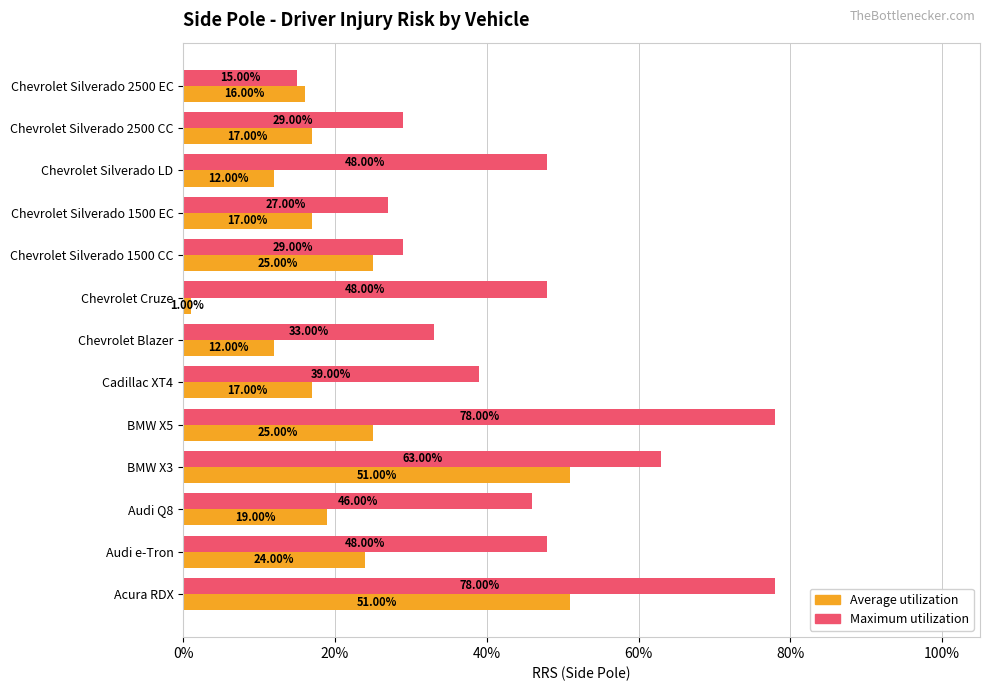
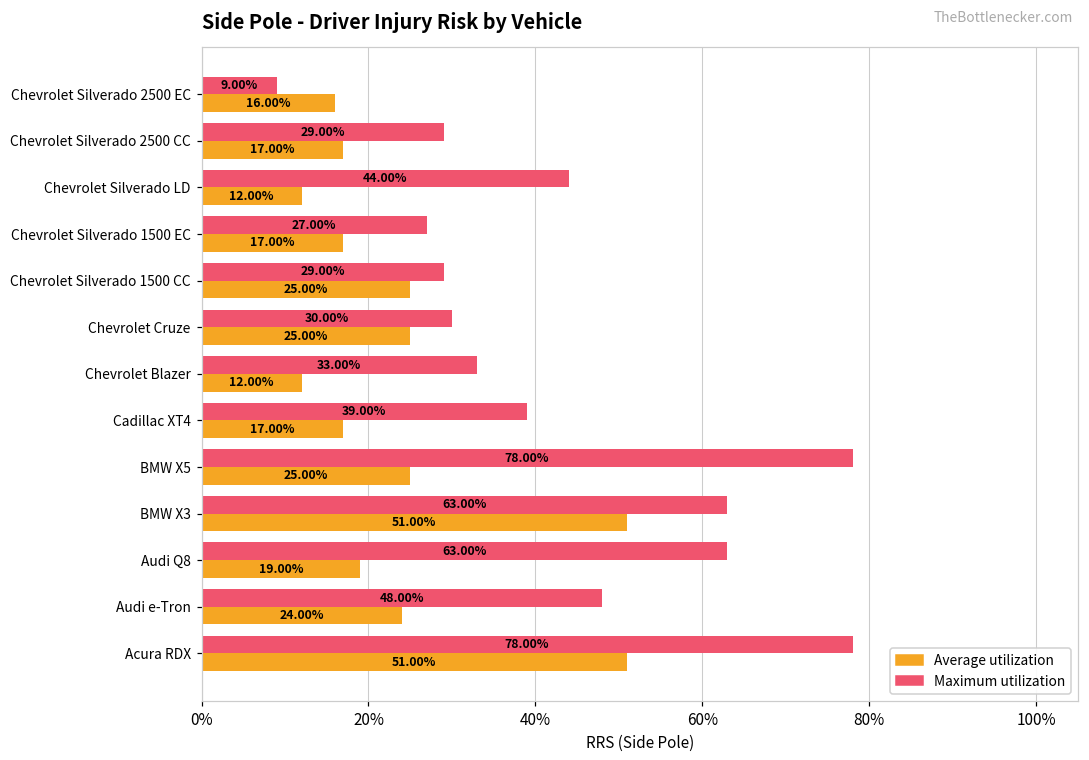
  {
    "Maximum utilization": {
-     "Chevrolet Silverado 2500 EC": "15.00%",
+     "Chevrolet Silverado 2500 EC": "9.00%",
      "Chevrolet Silverado 2500 CC": "29.00%",
-     "Chevrolet Silverado LD": "48.00%",
+     "Chevrolet Silverado LD": "44.00%",
      "Chevrolet Silverado 1500 EC": "27.00%",
      "Chevrolet Silverado 1500 CC": "29.00%",
-     "Chevrolet Cruze": "48.00%",
+     "Chevrolet Cruze": "30.00%",
      "Chevrolet Blazer": "33.00%",
      "Cadillac XT4": "39.00%",
      "BMW X5": "78.00%",
      "BMW X3": "63.00%",
-     "Audi Q8": "46.00%",
+     "Audi Q8": "63.00%",
      "Audi e-Tron": "48.00%",
      "Acura RDX": "78.00%"
    },
    "Average utilization": {
      "Chevrolet Silverado 2500 EC": "16.00%",
      "Chevrolet Silverado 2500 CC": "17.00%",
      "Chevrolet Silverado LD": "12.00%",
      "Chevrolet Silverado 1500 EC": "17.00%",
      "Chevrolet Silverado 1500 CC": "25.00%",
-     "Chevrolet Cruze": "1.00%",
+     "Chevrolet Cruze": "25.00%",
      "Chevrolet Blazer": "12.00%",
      "Cadillac XT4": "17.00%",
      "BMW X5": "25.00%",
      "BMW X3": "51.00%",
      "Audi Q8": "19.00%",
      "Audi e-Tron": "24.00%",
      "Acura RDX": "51.00%"
    }
  }
